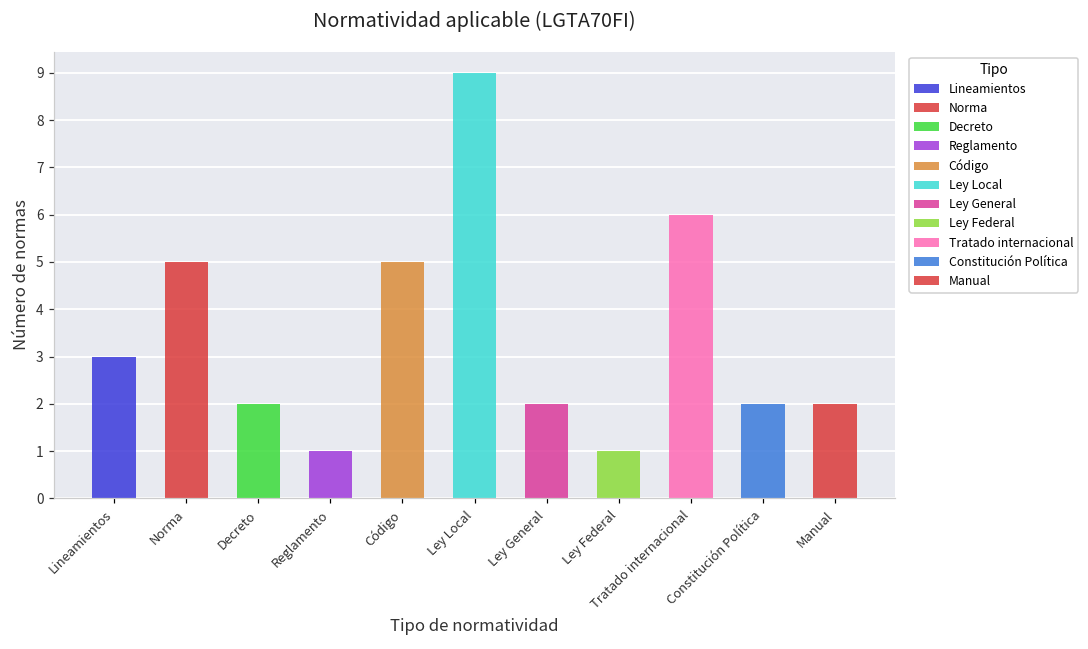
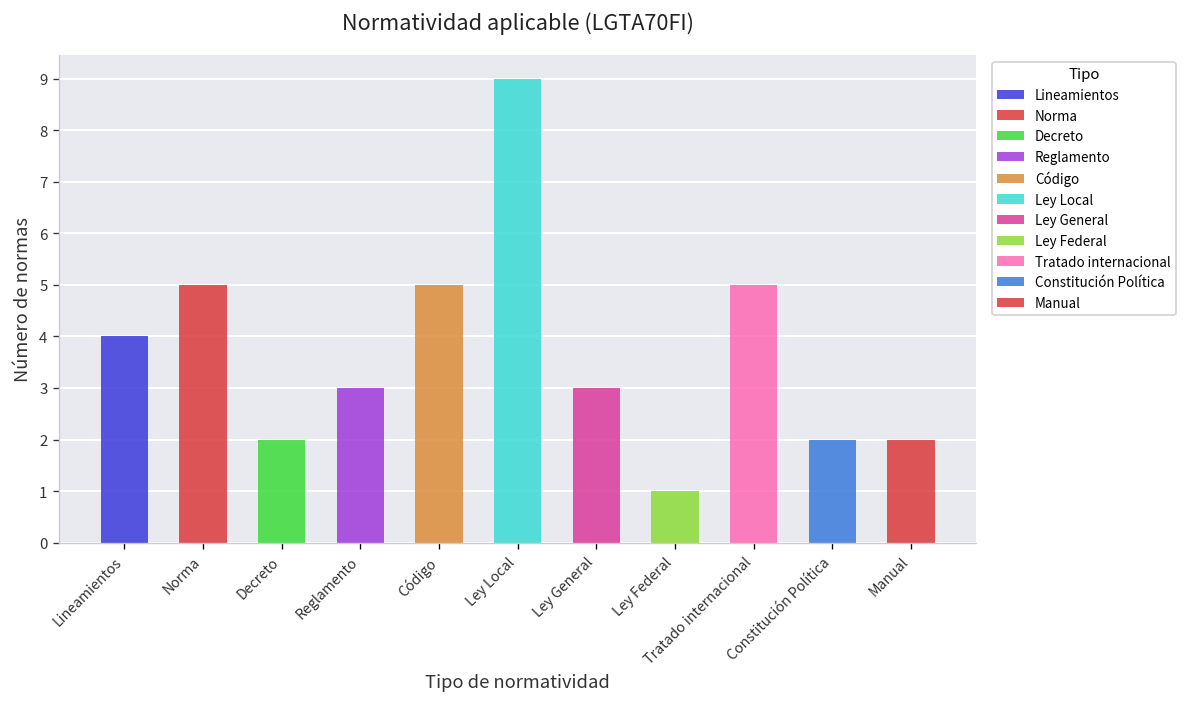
  {
-   "Lineamientos": 3,
+   "Lineamientos": 4,
    "Norma": 5,
    "Decreto": 2,
-   "Reglamento": 1,
+   "Reglamento": 3,
    "Código": 5,
    "Ley Local": 9,
-   "Ley General": 2,
+   "Ley General": 3,
    "Ley Federal": 1,
-   "Tratado internacional": 6,
+   "Tratado internacional": 5,
    "Constitución Política": 2,
    "Manual": 2
  }
